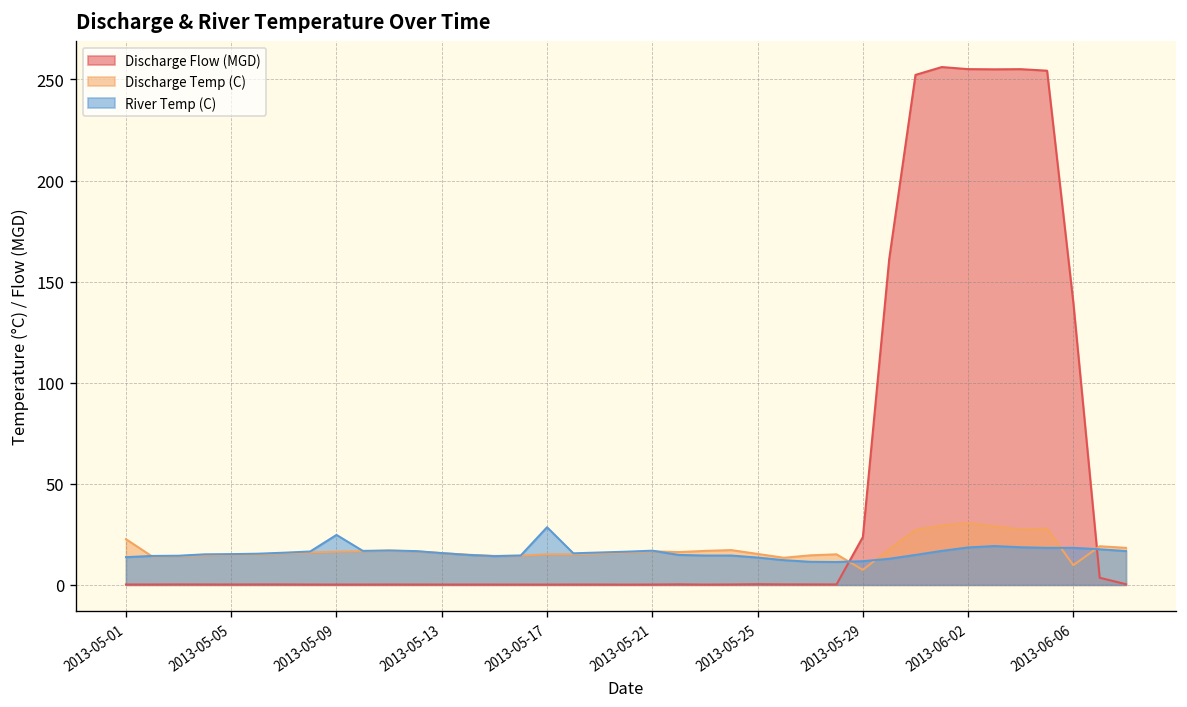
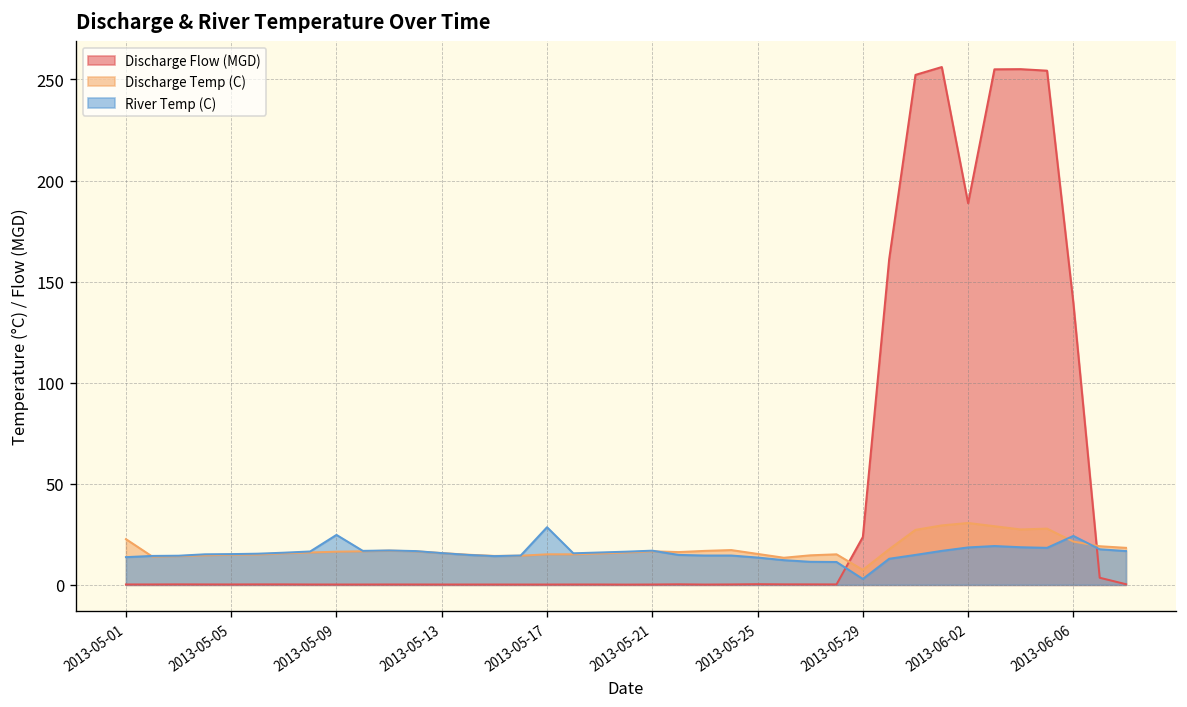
  {
    "Discharge Flow (MGD)": {
      "2013-05-01": 0,
      "2013-05-05": 0,
      "2013-05-09": 0,
      "2013-05-13": 0,
      "2013-05-17": 0,
      "2013-05-21": 0,
      "2013-05-25": 0,
      "2013-05-29": 24,
-     "2013-06-02": 255,
+     "2013-06-02": 189,
      "2013-06-06": 139
    },
    "Discharge Temp (C)": {
      "2013-05-01": 23,
      "2013-05-09": 16,
      "2013-05-17": 15,
      "2013-05-25": 15,
      "2013-05-29": 7,
      "2013-06-02": 31,
-     "2013-06-06": 10
+     "2013-06-06": 21
    },
    "River Temp (C)": {
      "2013-05-01": 14,
      "2013-05-09": 25,
      "2013-05-17": 29,
      "2013-05-25": 14,
-     "2013-05-29": 12,
+     "2013-05-29": 3,
      "2013-06-02": 19,
-     "2013-06-06": 18
+     "2013-06-06": 24
    }
  }
